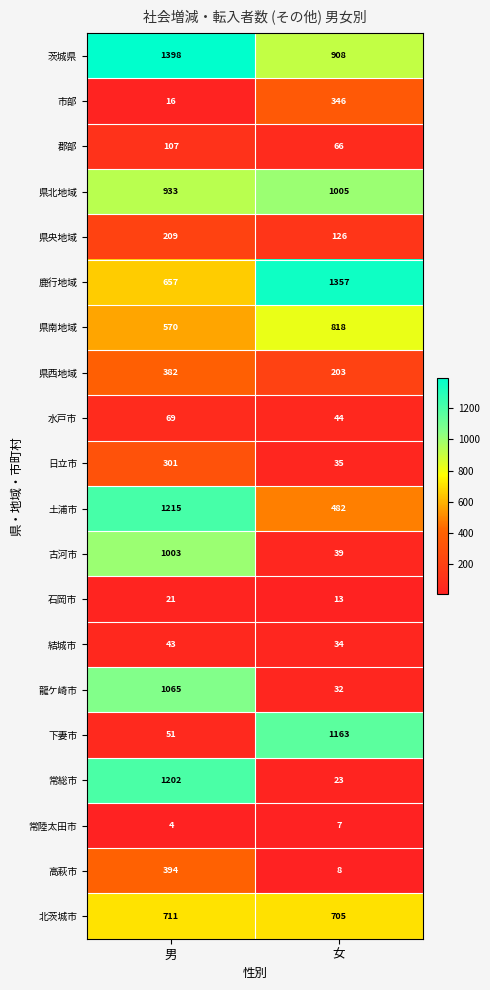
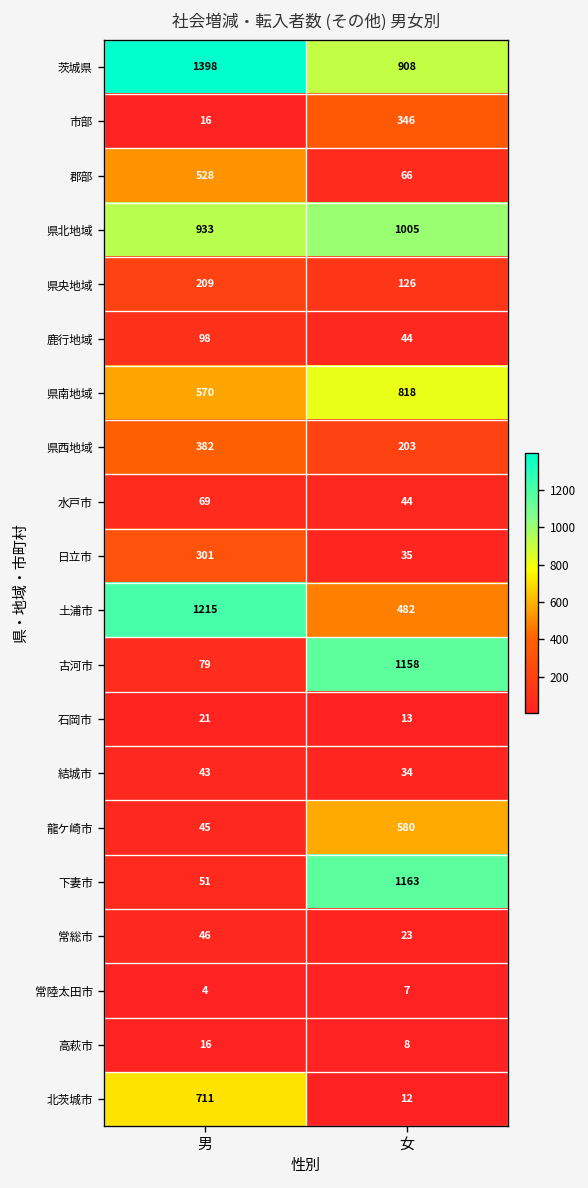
  {
    "茨城県": {
      "男": 1398,
      "女": 908
    },
    "市部": {
      "男": 16,
      "女": 346
    },
    "郡部": {
-     "男": 107,
+     "男": 528,
      "女": 66
    },
    "県北地域": {
      "男": 933,
      "女": 1005
    },
    "県央地域": {
      "男": 209,
      "女": 126
    },
    "鹿行地域": {
-     "男": 657,
-     "女": 1357
+     "男": 98,
+     "女": 44
    },
    "県南地域": {
      "男": 570,
      "女": 818
    },
    "県西地域": {
      "男": 382,
      "女": 203
    },
    "水戸市": {
      "男": 69,
      "女": 44
    },
    "日立市": {
      "男": 301,
      "女": 35
    },
    "土浦市": {
      "男": 1215,
      "女": 482
    },
    "古河市": {
-     "男": 1003,
-     "女": 39
+     "男": 79,
+     "女": 1158
    },
    "石岡市": {
      "男": 21,
      "女": 13
    },
    "結城市": {
      "男": 43,
      "女": 34
    },
    "龍ケ崎市": {
-     "男": 1065,
-     "女": 32
+     "男": 45,
+     "女": 580
    },
    "下妻市": {
      "男": 51,
      "女": 1163
    },
    "常総市": {
-     "男": 1202,
+     "男": 46,
      "女": 23
    },
    "常陸太田市": {
      "男": 4,
      "女": 7
    },
    "高萩市": {
-     "男": 394,
+     "男": 16,
      "女": 8
    },
    "北茨城市": {
      "男": 711,
-     "女": 705
+     "女": 12
    }
  }
